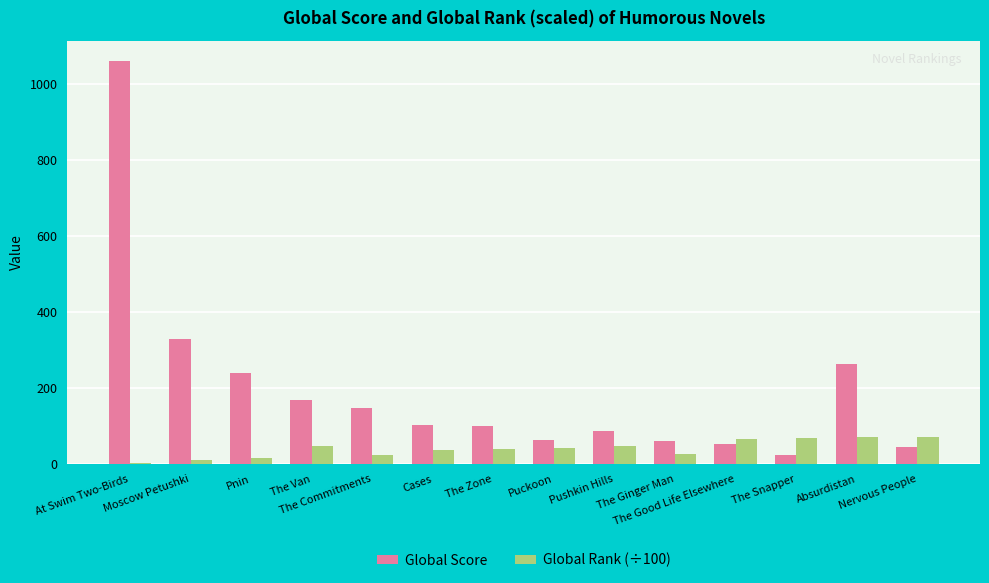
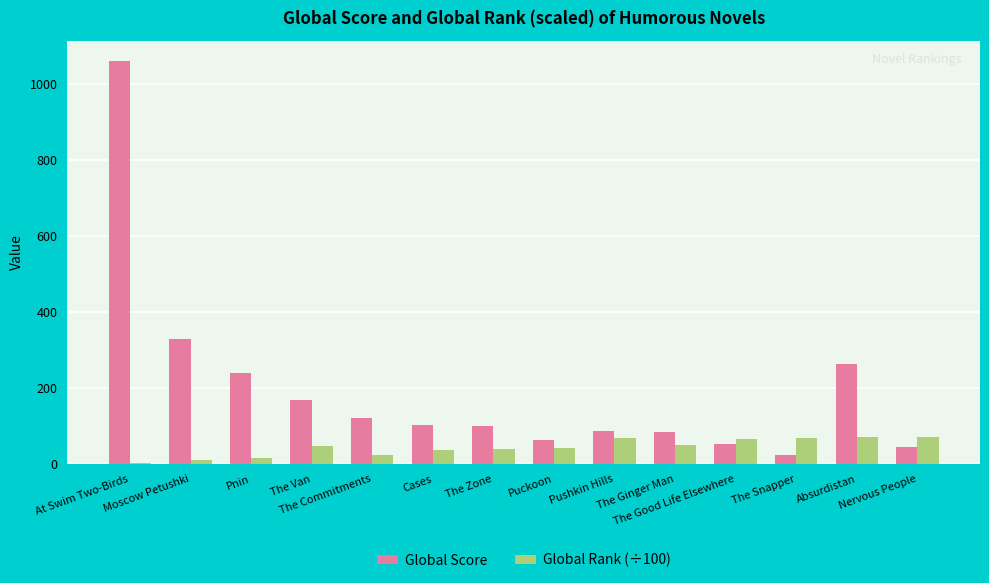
  {
    "Global Score": {
      "At Swim Two-Birds": 1060,
      "Moscow Petushki": 330,
      "Pnin": 240,
      "The Van": 170,
-     "The Commitments": 150,
+     "The Commitments": 120,
      "Cases": 100,
      "The Zone": 100,
      "Puckoon": 60,
      "Pushkin Hills": 90,
-     "The Ginger Man": 60,
+     "The Ginger Man": 80,
      "The Good Life Elsewhere": 50,
      "The Snapper": 30,
      "Absurdistan": 260,
      "Nervous People": 50
    },
    "Global Rank (÷100)": {
      "Moscow Petushki": 10,
      "Pnin": 20,
      "The Van": 50,
      "The Commitments": 20,
      "Cases": 40,
      "The Zone": 40,
      "Puckoon": 40,
-     "Pushkin Hills": 50,
-     "The Ginger Man": 30,
+     "Pushkin Hills": 70,
+     "The Ginger Man": 50,
      "The Good Life Elsewhere": 70,
      "The Snapper": 70,
      "Absurdistan": 70,
      "Nervous People": 70
    }
  }
